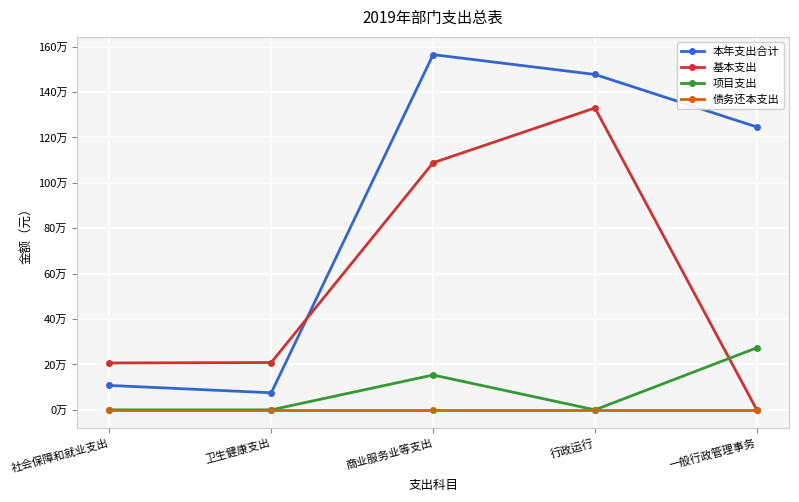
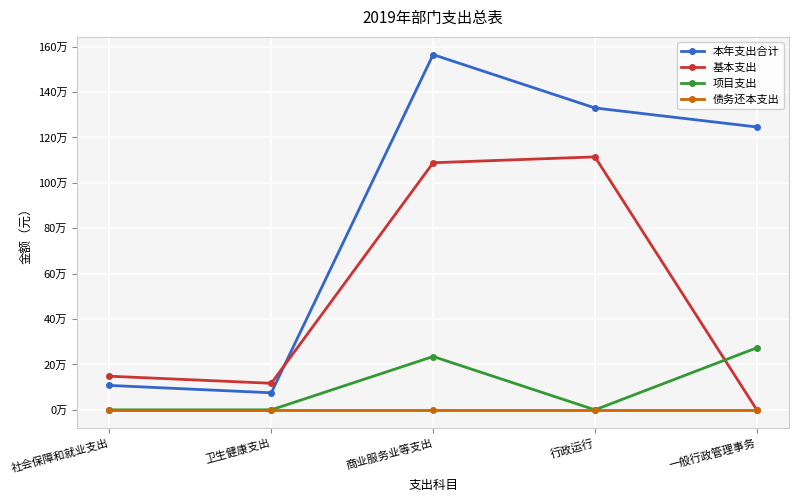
  {
    "本年支出合计": {
      "社会保障和就业支出": "11万",
      "卫生健康支出": "8万",
      "商业服务业等支出": "157万",
-     "行政运行": "148万",
+     "行政运行": "133万",
      "一般行政管理事务": "125万"
    },
    "基本支出": {
-     "社会保障和就业支出": "21万",
-     "卫生健康支出": "21万",
+     "社会保障和就业支出": "15万",
+     "卫生健康支出": "12万",
      "商业服务业等支出": "109万",
-     "行政运行": "133万"
+     "行政运行": "111万"
    },
    "项目支出": {
-     "商业服务业等支出": "15万",
+     "商业服务业等支出": "24万",
      "一般行政管理事务": "27万"
    },
    "债务还本支出": {
      "商业服务业等支出": "0万"
    }
  }
